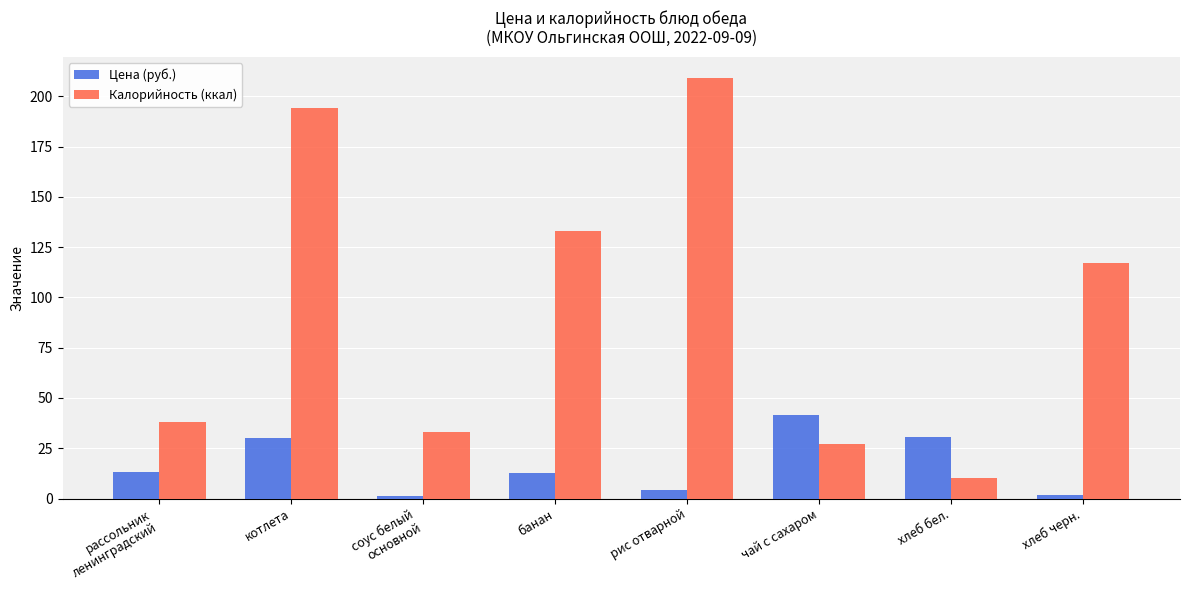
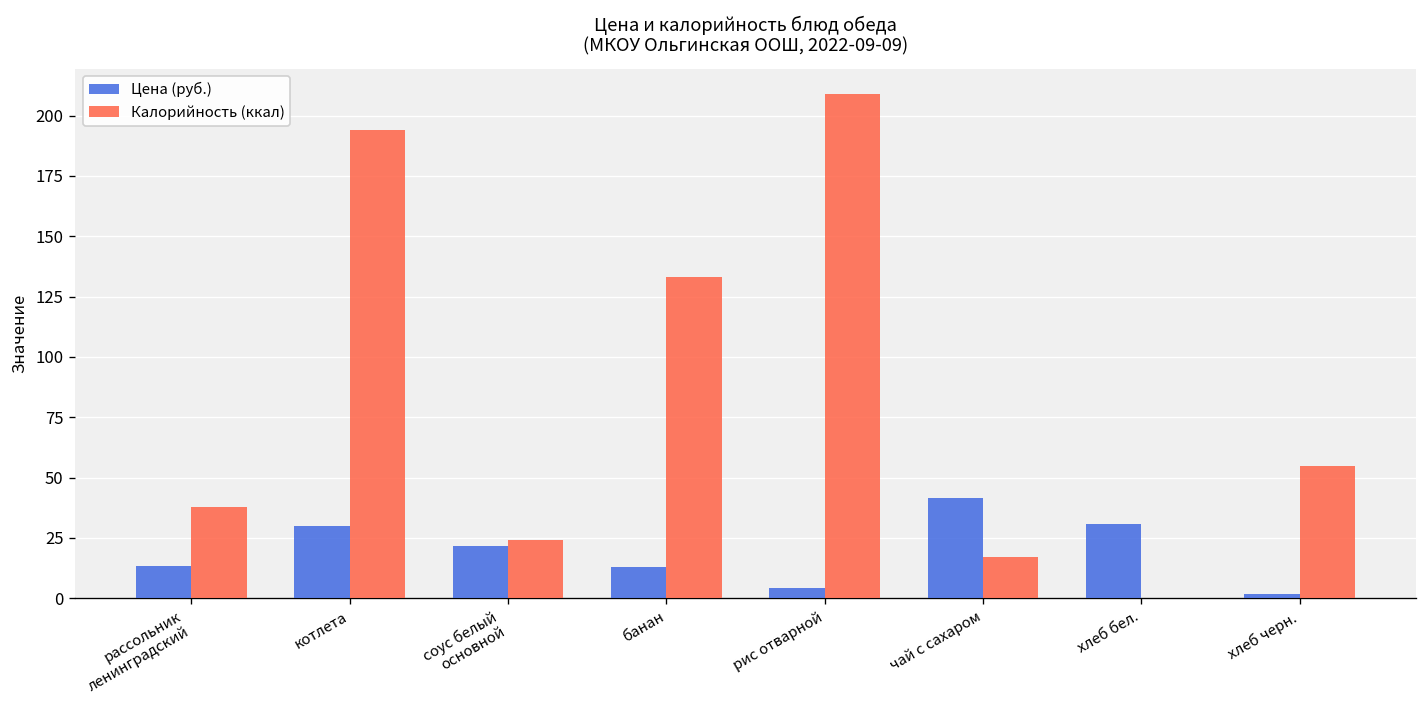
  {
    "Цена (руб.)": {
      "рассольник ленинградский": 13,
      "котлета": 30,
-     "соус белый основной": 1,
+     "соус белый основной": 22,
      "банан": 13,
      "рис отварной": 4,
      "чай с сахаром": 42,
      "хлеб бел.": 31,
      "хлеб черн.": 2
    },
    "Калорийность (ккал)": {
      "рассольник ленинградский": 38,
      "котлета": 194,
-     "соус белый основной": 33,
+     "соус белый основной": 24,
      "банан": 133,
      "рис отварной": 209,
-     "чай с сахаром": 27,
-     "хлеб бел.": 10,
-     "хлеб черн.": 117
+     "чай с сахаром": 17,
+     "хлеб бел.": 0,
+     "хлеб черн.": 55
    }
  }
